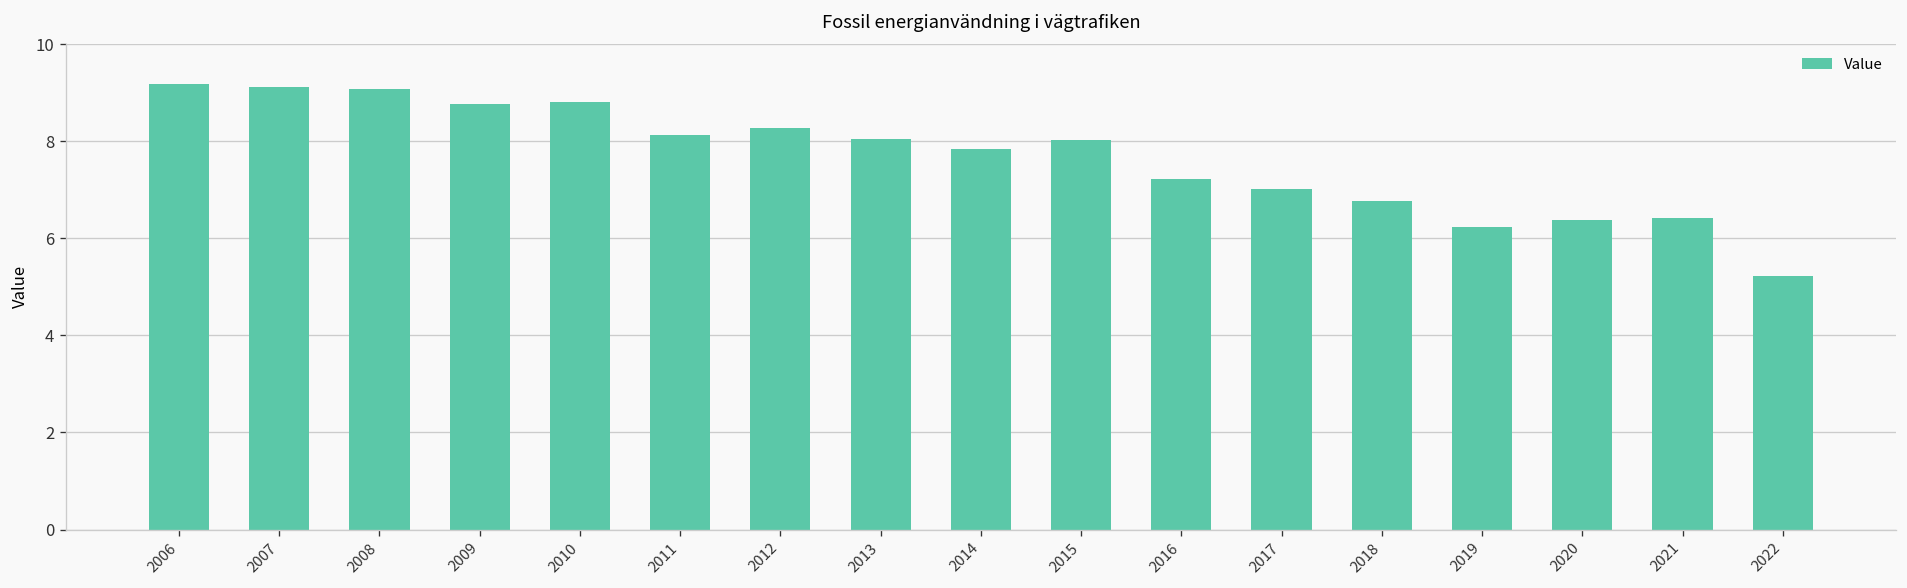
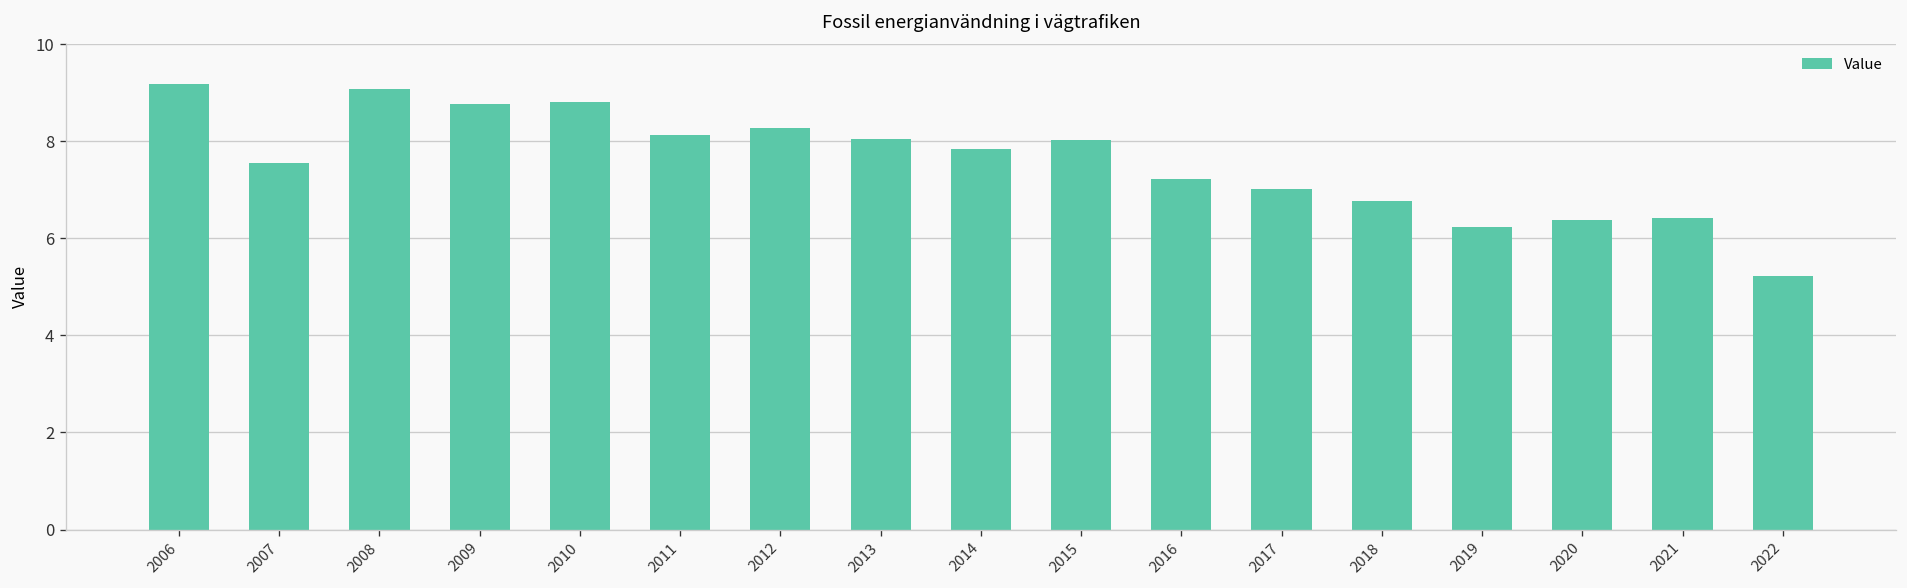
  {
    "2006": 9.2,
-   "2007": 9.1,
+   "2007": 7.6,
    "2008": 9.1,
    "2009": 8.8,
    "2010": 8.8,
    "2011": 8.1,
    "2012": 8.3,
    "2013": 8.0,
    "2014": 7.9,
    "2015": 8.0,
    "2016": 7.2,
    "2017": 7.0,
    "2018": 6.8,
    "2019": 6.2,
    "2020": 6.4,
    "2021": 6.4,
    "2022": 5.2
  }
